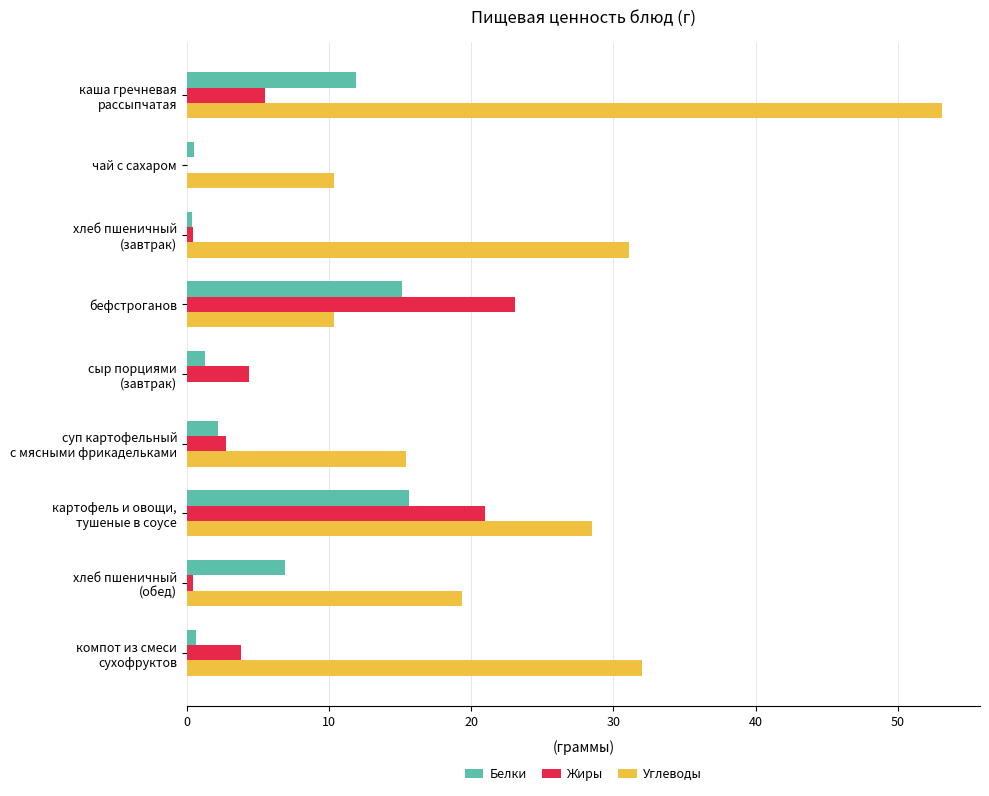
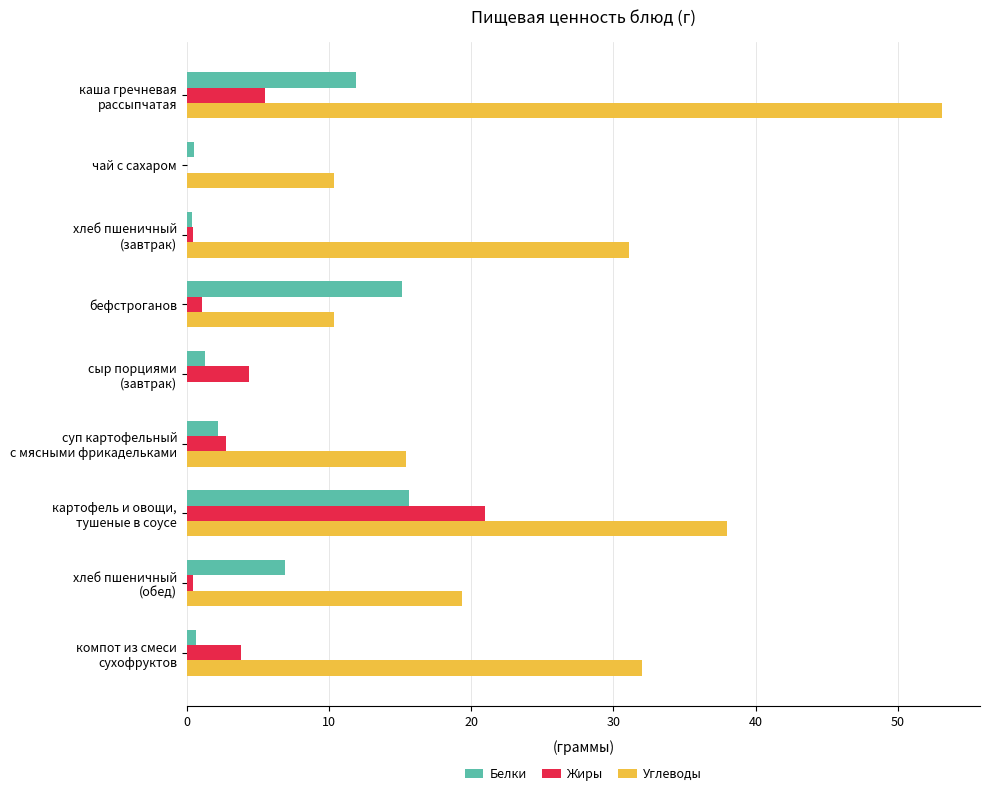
  {
    "Белки": {
      "каша гречневая рассыпчатая": 11.9,
      "чай с сахаром": 0.5,
      "хлеб пшеничный (завтрак)": 0.4,
      "бефстроганов": 15.1,
      "сыр порциями (завтрак)": 1.3,
      "суп картофельный с мясными фрикадельками": 2.2,
      "картофель и овощи, тушеные в соусе": 15.6,
      "хлеб пшеничный (обед)": 6.9,
      "компот из смеси сухофруктов": 0.7
    },
    "Жиры": {
      "каша гречневая рассыпчатая": 5.5,
      "чай с сахаром": 0.0,
      "хлеб пшеничный (завтрак)": 0.4,
-     "бефстроганов": 23.1,
+     "бефстроганов": 1.1,
      "сыр порциями (завтрак)": 4.4,
      "суп картофельный с мясными фрикадельками": 2.8,
      "картофель и овощи, тушеные в соусе": 21.0,
      "хлеб пшеничный (обед)": 0.4,
      "компот из смеси сухофруктов": 3.8
    },
    "Углеводы": {
      "каша гречневая рассыпчатая": 53.1,
      "чай с сахаром": 10.3,
      "хлеб пшеничный (завтрак)": 31.1,
      "бефстроганов": 10.4,
      "сыр порциями (завтрак)": 0.0,
      "суп картофельный с мясными фрикадельками": 15.4,
-     "картофель и овощи, тушеные в соусе": 28.5,
+     "картофель и овощи, тушеные в соусе": 38.0,
      "хлеб пшеничный (обед)": 19.3,
      "компот из смеси сухофруктов": 32.0
    }
  }
